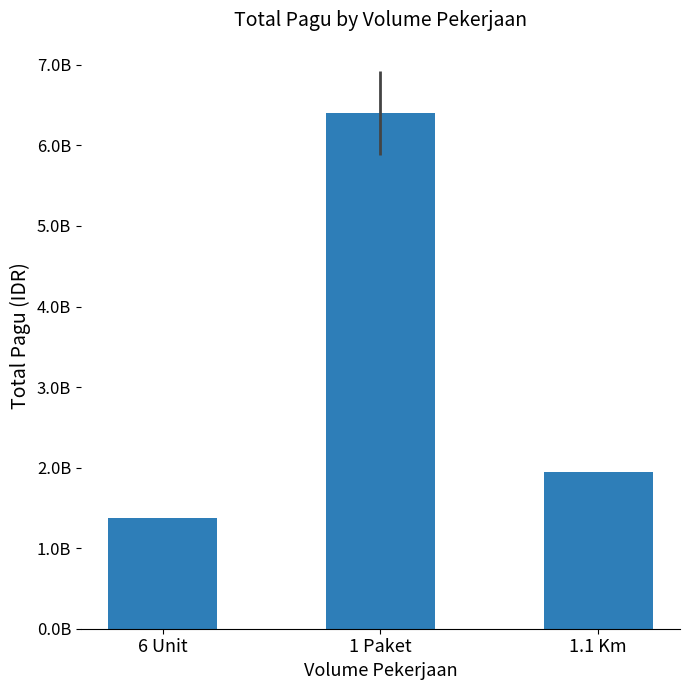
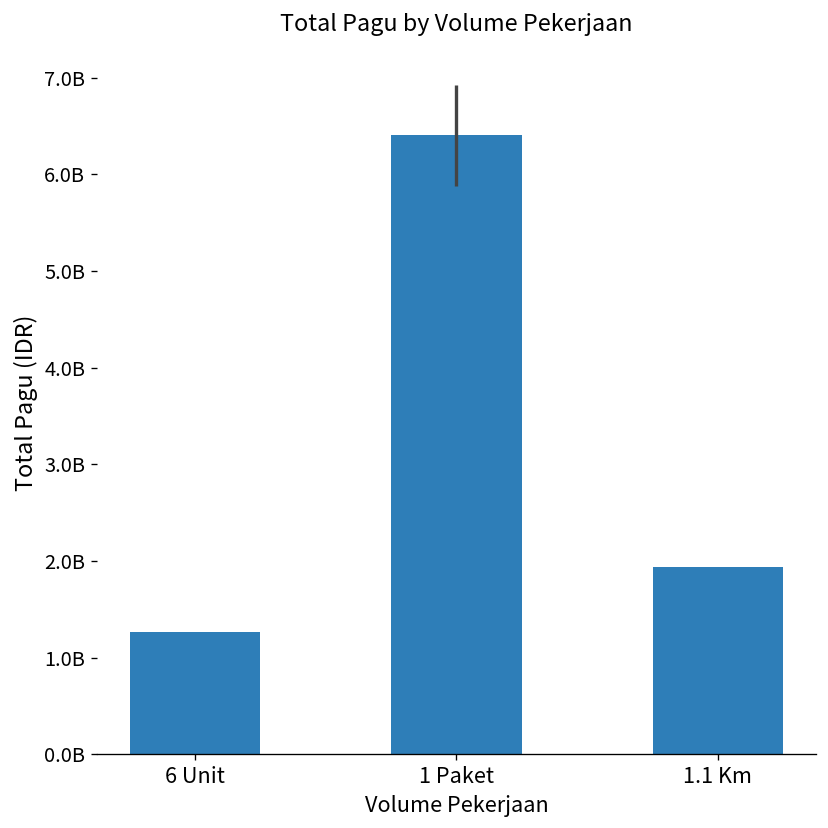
  {
-   "6 Unit": 1400000000,
+   "6 Unit": 1300000000,
    "1 Paket": 6400000000,
    "1.1 Km": 1900000000
  }
